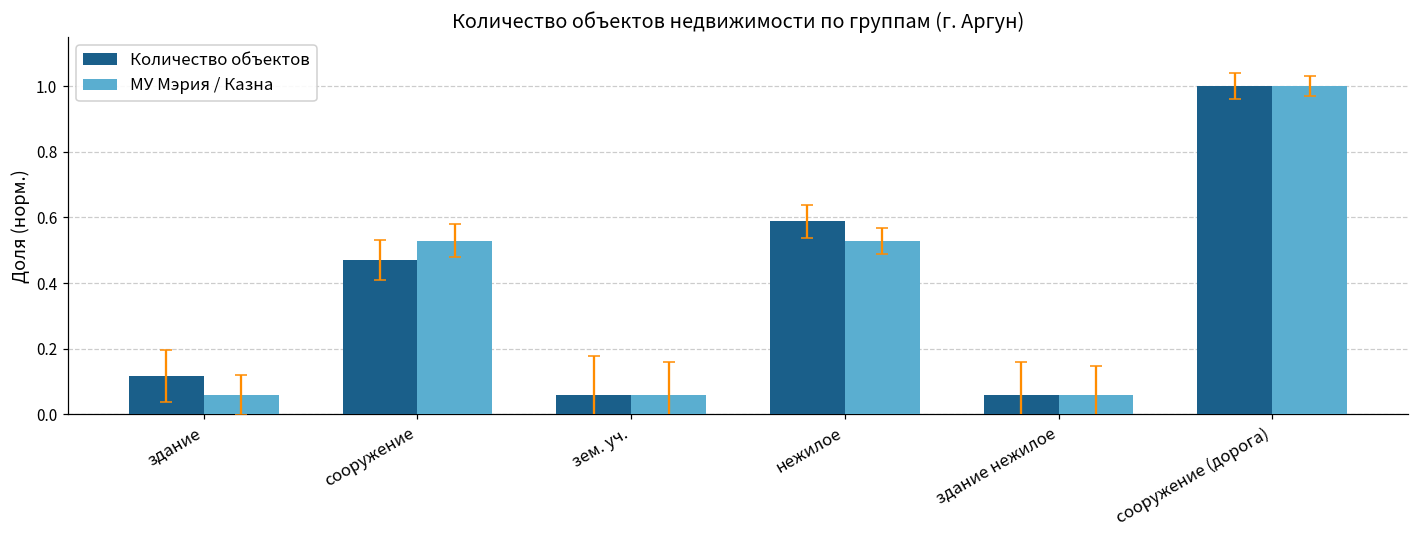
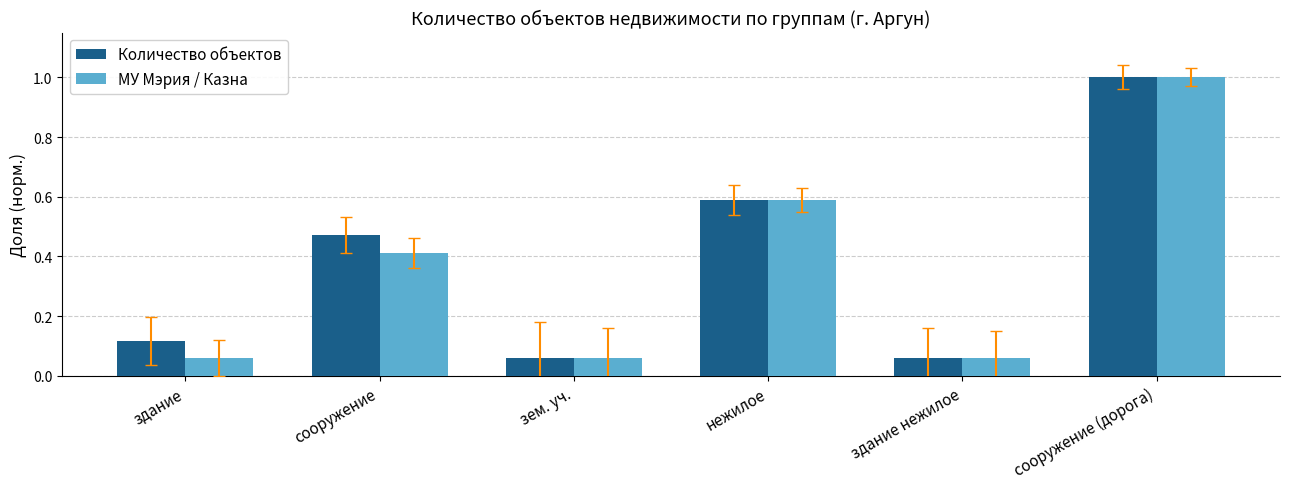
  {
    "МУ Мэрия / Казна": {
      "здание": 0.06,
-     "сооружение": 0.53,
+     "сооружение": 0.41,
      "зем. уч.": 0.06,
-     "нежилое": 0.53,
+     "нежилое": 0.59,
      "здание нежилое": 0.06,
      "сооружение (дорога)": 1.00
    }
  }
